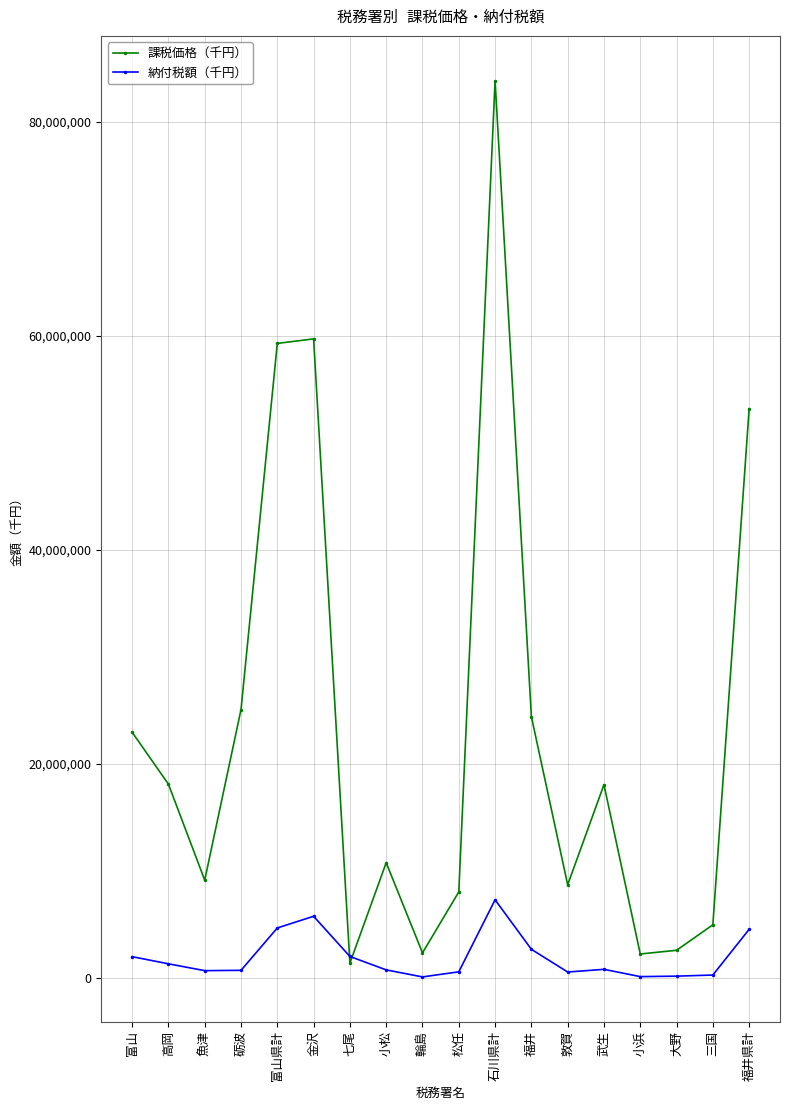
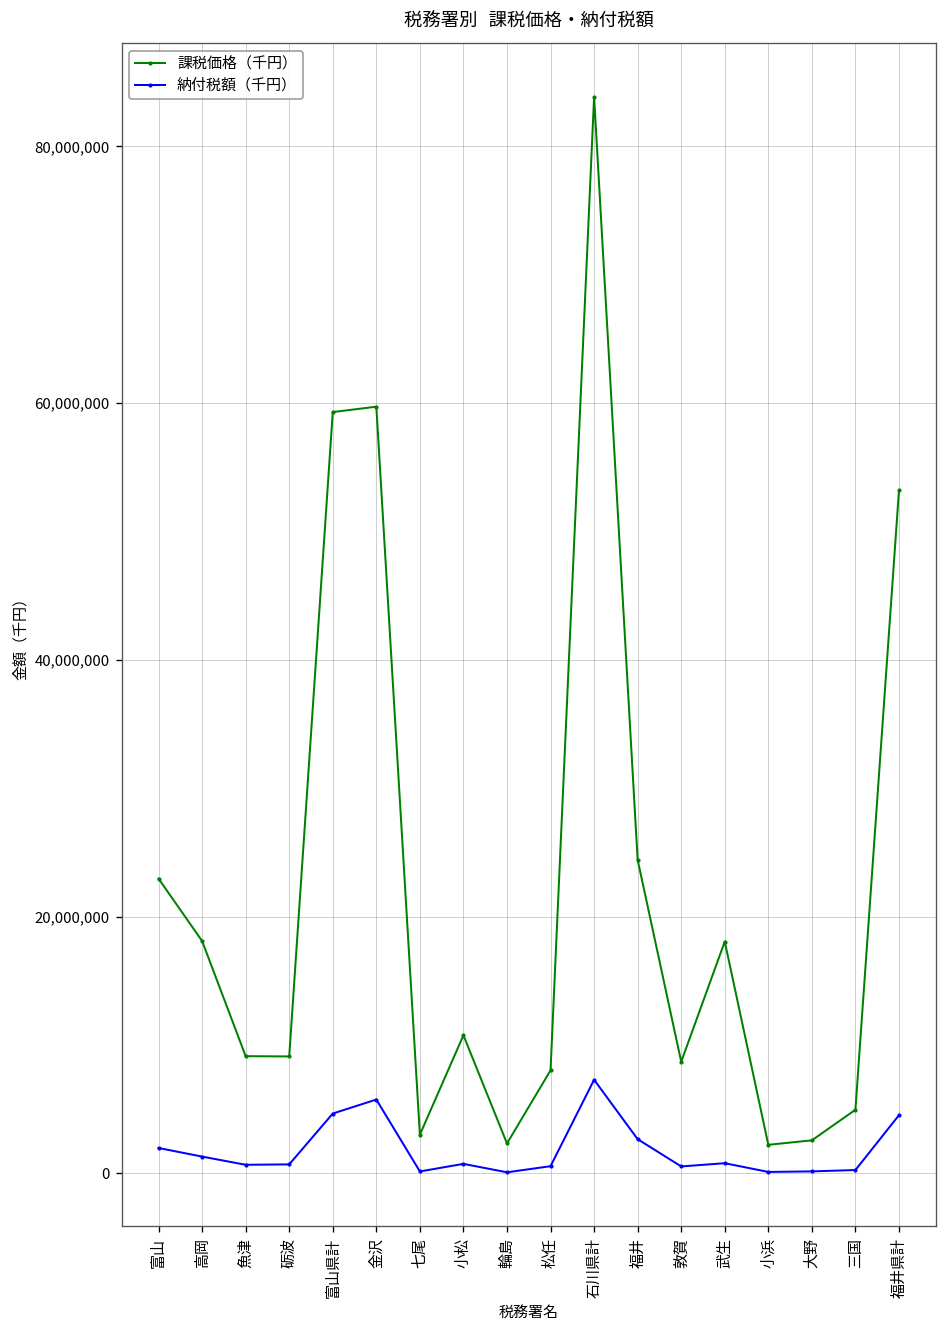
  {
    "課税価格（千円）": {
      "富山": "23,000,000",
      "高岡": "18,100,000",
      "魚津": "9,100,000",
-     "砺波": "25,100,000",
+     "砺波": "9,100,000",
      "富山県計": "59,300,000",
      "金沢": "59,700,000",
-     "七尾": "1,400,000",
+     "七尾": "3,000,000",
      "小松": "10,800,000",
      "輪島": "2,300,000",
      "松任": "8,000,000",
      "石川県計": "83,900,000",
      "福井": "24,400,000",
      "敦賀": "8,700,000",
      "武生": "18,100,000",
      "小浜": "2,200,000",
      "大野": "2,600,000",
      "三国": "5,000,000",
      "福井県計": "53,200,000"
    },
    "納付税額（千円）": {
      "富山": "2,000,000",
      "高岡": "1,300,000",
      "魚津": "700,000",
      "砺波": "700,000",
      "富山県計": "4,700,000",
      "金沢": "5,800,000",
-     "七尾": "2,000,000",
+     "七尾": "200,000",
      "小松": "700,000",
      "輪島": "100,000",
      "松任": "600,000",
      "石川県計": "7,300,000",
      "福井": "2,700,000",
      "敦賀": "500,000",
      "武生": "800,000",
      "小浜": "100,000",
      "大野": "200,000",
      "三国": "300,000",
      "福井県計": "4,500,000"
    }
  }
